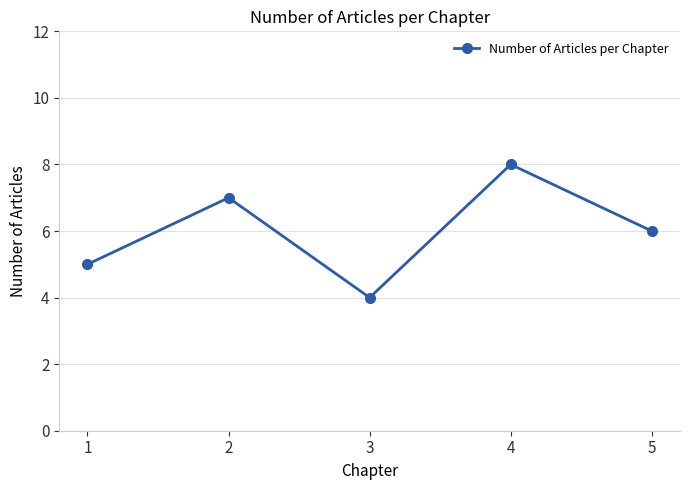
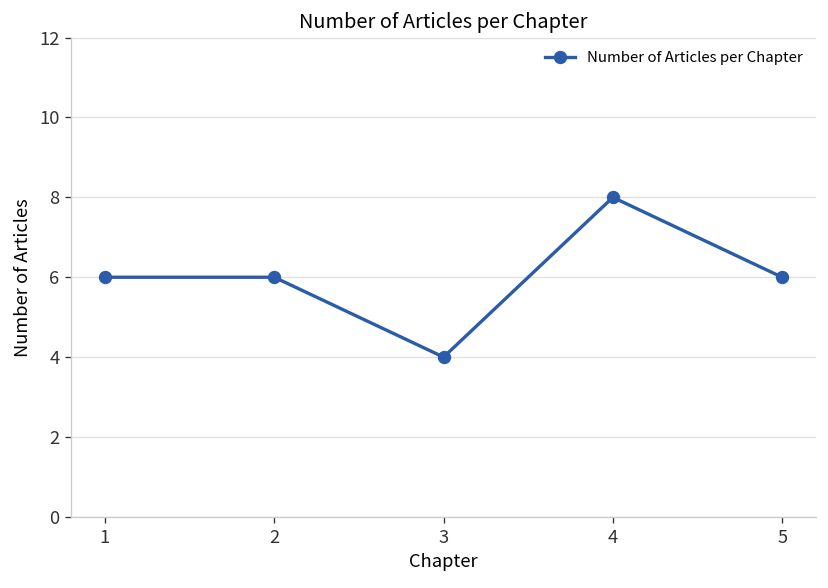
  {
-   "1": 5,
-   "2": 7,
+   "1": 6,
+   "2": 6,
    "3": 4,
    "4": 8,
    "5": 6
  }
